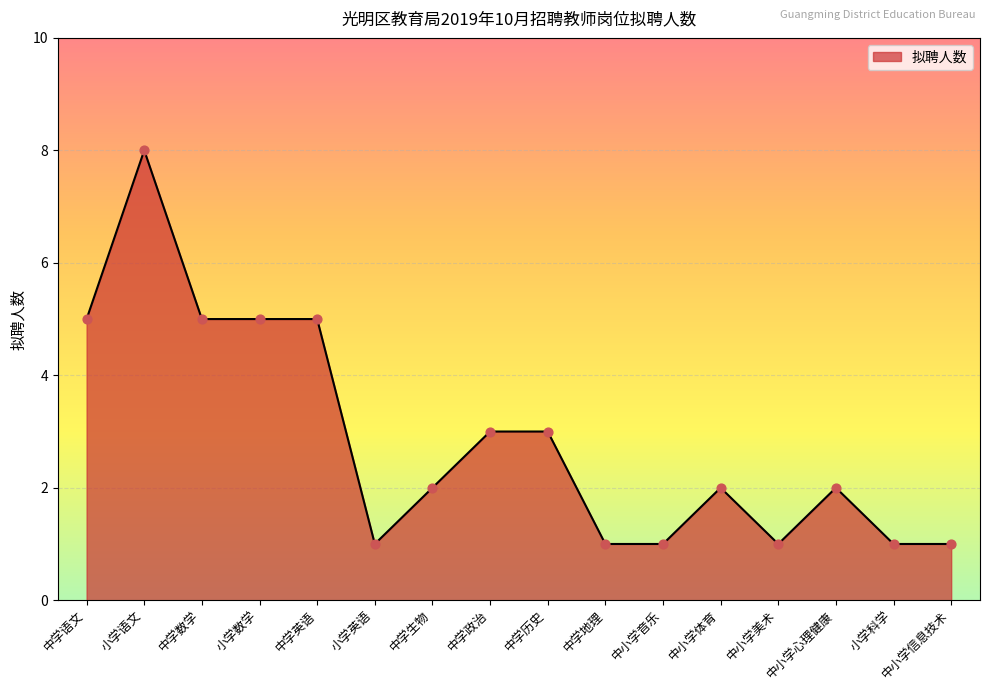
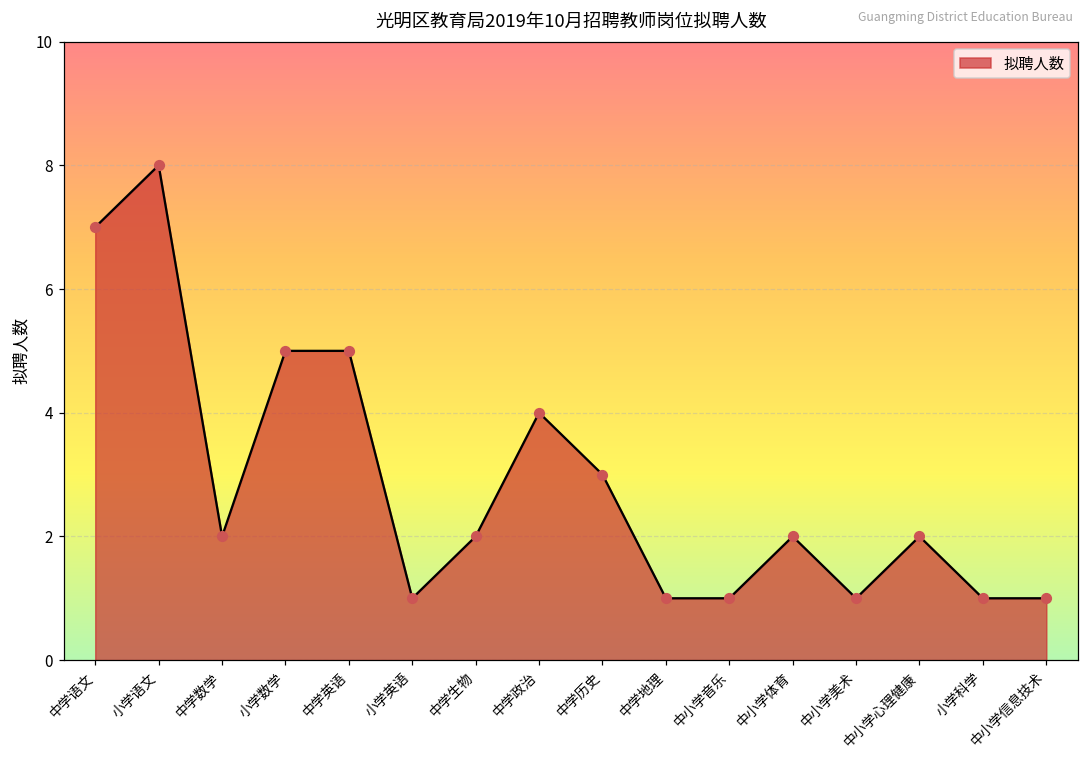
  {
-   "中学语文": 5,
+   "中学语文": 7,
    "小学语文": 8,
-   "中学数学": 5,
+   "中学数学": 2,
    "小学数学": 5,
    "中学英语": 5,
    "小学英语": 1,
    "中学生物": 2,
-   "中学政治": 3,
+   "中学政治": 4,
    "中学历史": 3,
    "中学地理": 1,
    "中小学音乐": 1,
    "中小学体育": 2,
    "中小学美术": 1,
    "中小学心理健康": 2,
    "小学科学": 1,
    "中小学信息技术": 1
  }
